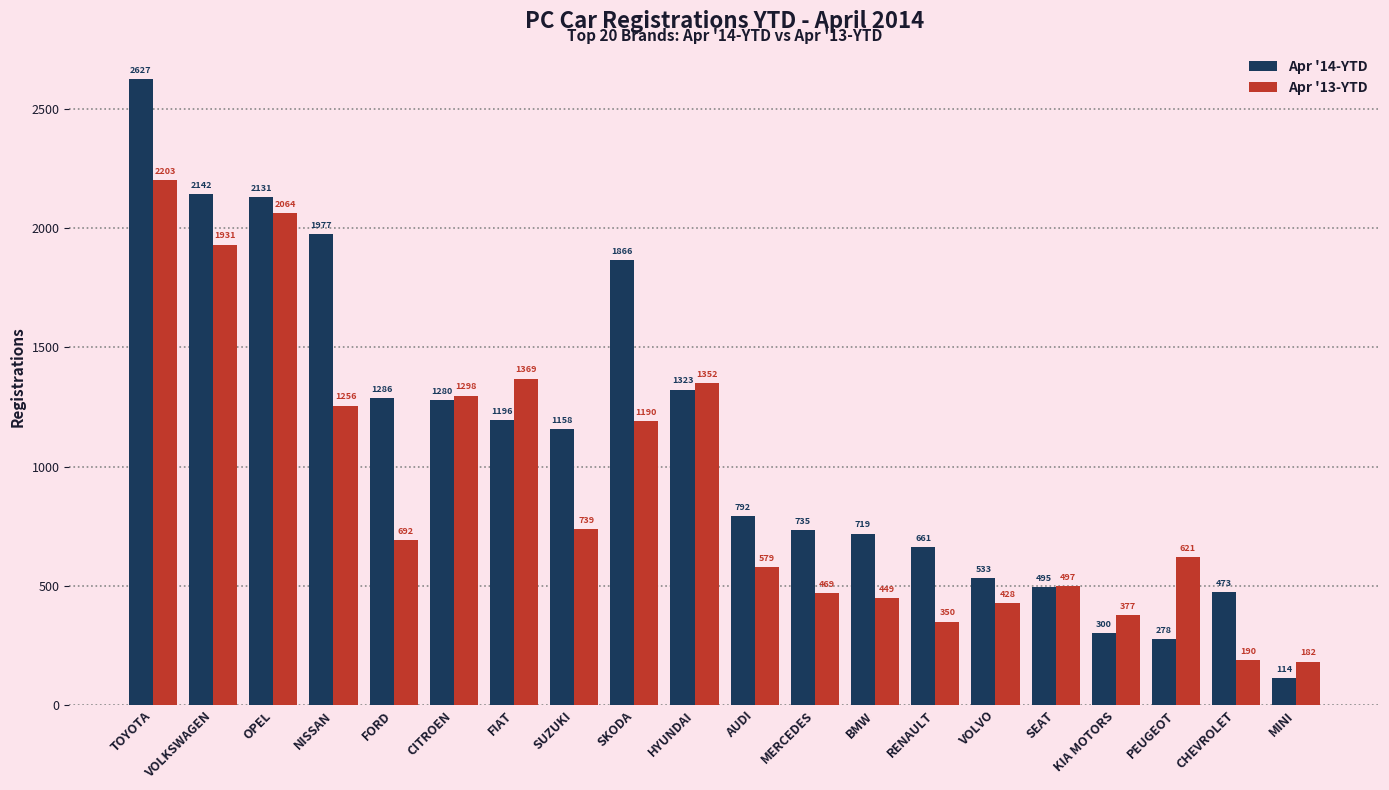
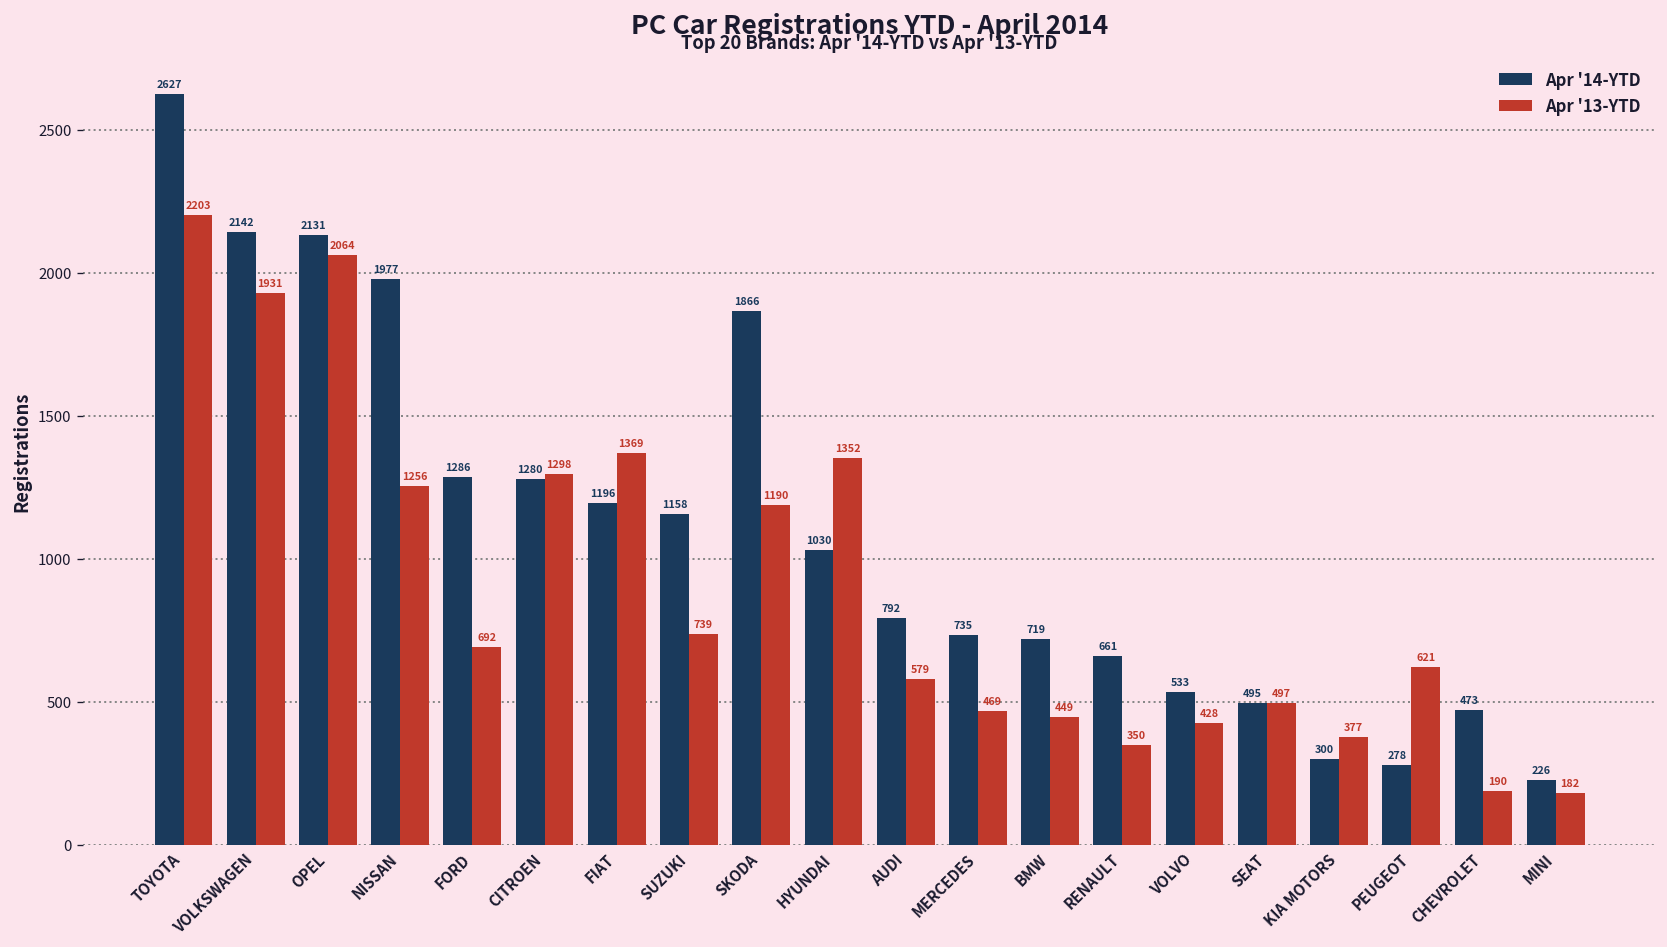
  {
    "Apr '14-YTD": {
      "TOYOTA": 2627,
      "VOLKSWAGEN": 2142,
      "OPEL": 2131,
      "NISSAN": 1977,
      "FORD": 1286,
      "CITROEN": 1280,
      "FIAT": 1196,
      "SUZUKI": 1158,
      "SKODA": 1866,
-     "HYUNDAI": 1323,
+     "HYUNDAI": 1030,
      "AUDI": 792,
      "MERCEDES": 735,
      "BMW": 719,
      "RENAULT": 661,
      "VOLVO": 533,
      "SEAT": 495,
      "KIA MOTORS": 300,
      "PEUGEOT": 278,
      "CHEVROLET": 473,
-     "MINI": 114
+     "MINI": 226
    },
    "Apr '13-YTD": {
      "TOYOTA": 2203,
      "VOLKSWAGEN": 1931,
      "OPEL": 2064,
      "NISSAN": 1256,
      "FORD": 692,
      "CITROEN": 1298,
      "FIAT": 1369,
      "SUZUKI": 739,
      "SKODA": 1190,
      "HYUNDAI": 1352,
      "AUDI": 579,
      "MERCEDES": 469,
      "BMW": 449,
      "RENAULT": 350,
      "VOLVO": 428,
      "SEAT": 497,
      "KIA MOTORS": 377,
      "PEUGEOT": 621,
      "CHEVROLET": 190,
      "MINI": 182
    }
  }
